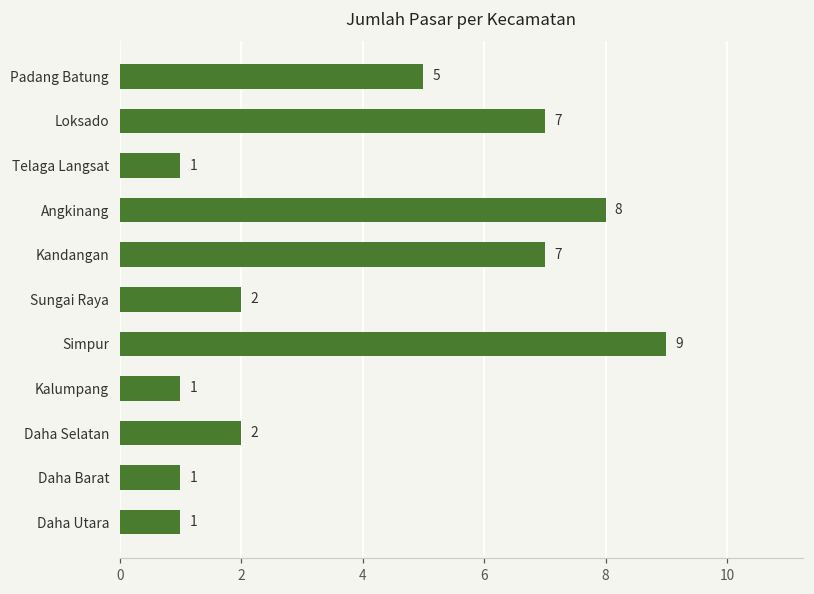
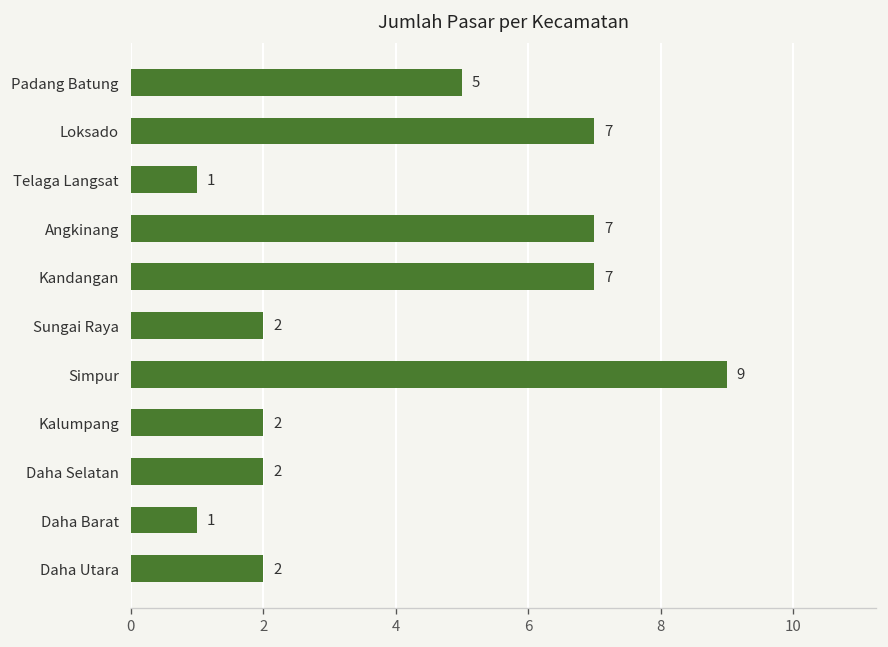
  {
    "Padang Batung": 5,
    "Loksado": 7,
    "Telaga Langsat": 1,
-   "Angkinang": 8,
+   "Angkinang": 7,
    "Kandangan": 7,
    "Sungai Raya": 2,
    "Simpur": 9,
-   "Kalumpang": 1,
+   "Kalumpang": 2,
    "Daha Selatan": 2,
    "Daha Barat": 1,
-   "Daha Utara": 1
+   "Daha Utara": 2
  }
